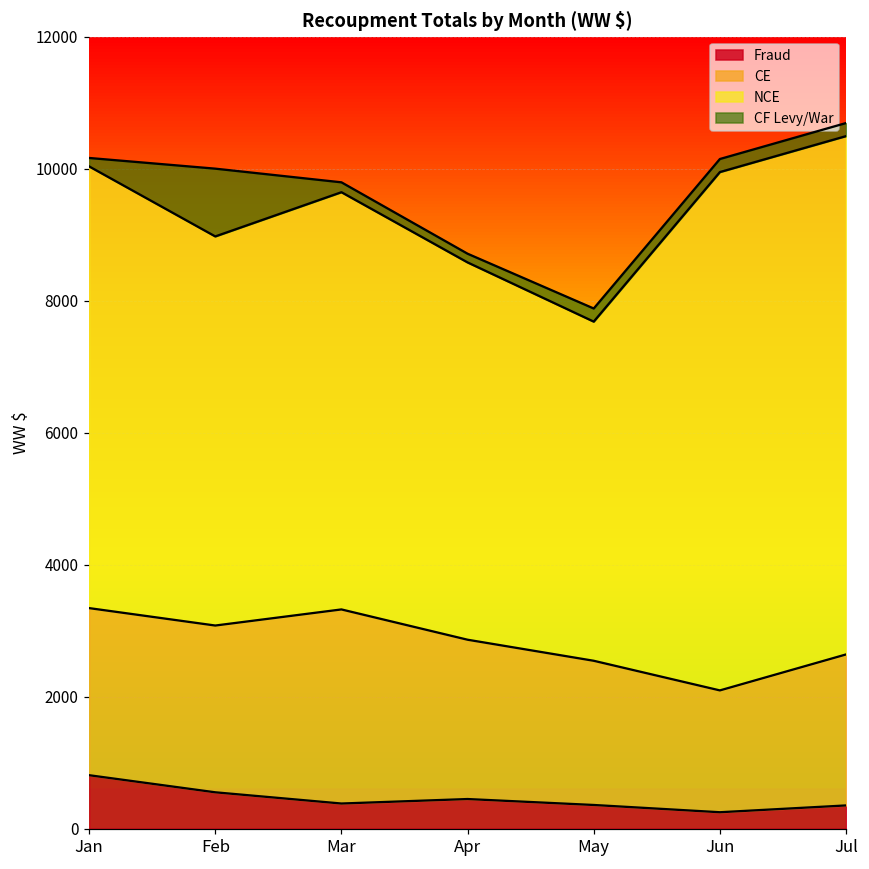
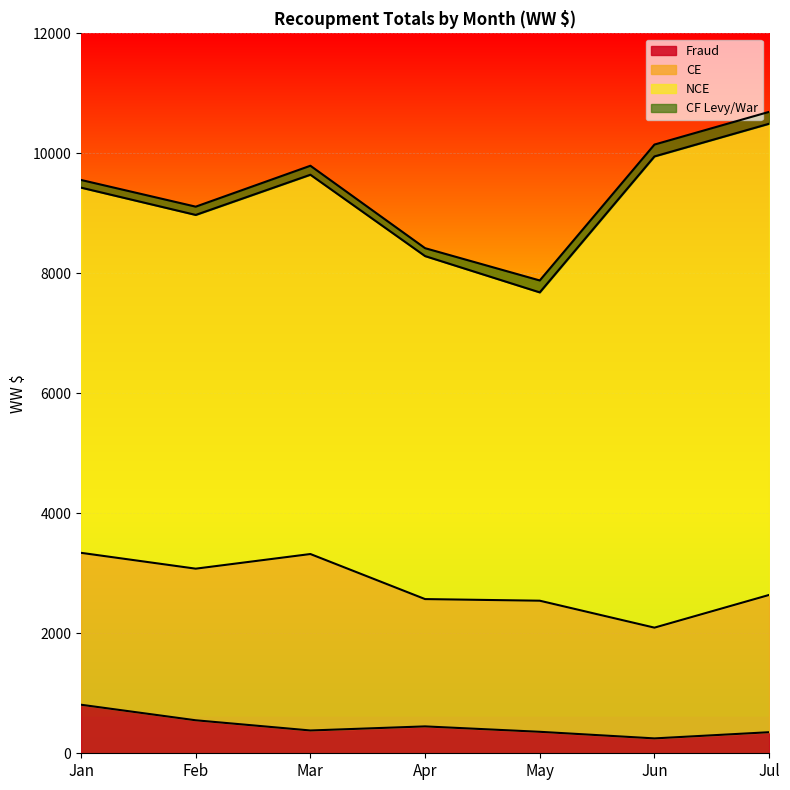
  {
    "Fraud": {
      "Jan": 800
    },
    "CE": {
      "Jan": 2500,
      "Feb": 2500,
      "Mar": 2900,
-     "Apr": 2400,
+     "Apr": 2100,
      "May": 2200,
      "Jun": 1800,
      "Jul": 2300
    },
    "NCE": {
-     "Jan": 6700,
+     "Jan": 6100,
      "Feb": 5900,
      "Mar": 6300,
      "Apr": 5700,
      "May": 5100,
      "Jun": 7900,
      "Jul": 7900
    },
    "CF Levy/War": {
      "Jan": 100,
-     "Feb": 1000,
+     "Feb": 100,
      "Mar": 200,
      "Apr": 100,
      "May": 200,
      "Jun": 200,
      "Jul": 200
    }
  }
